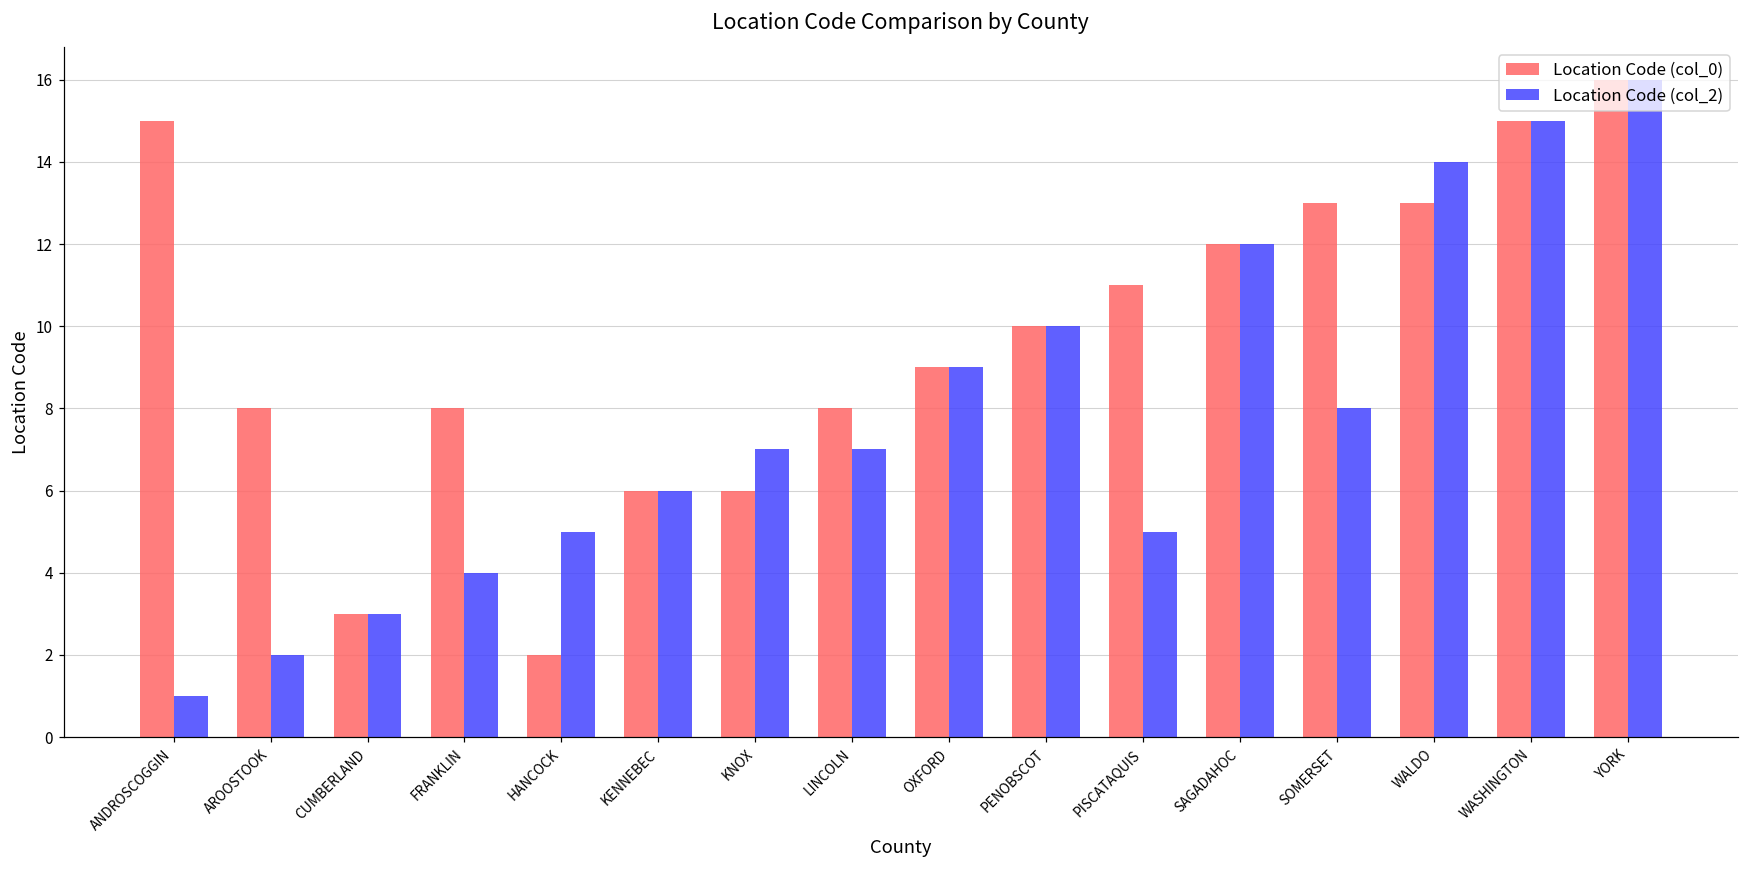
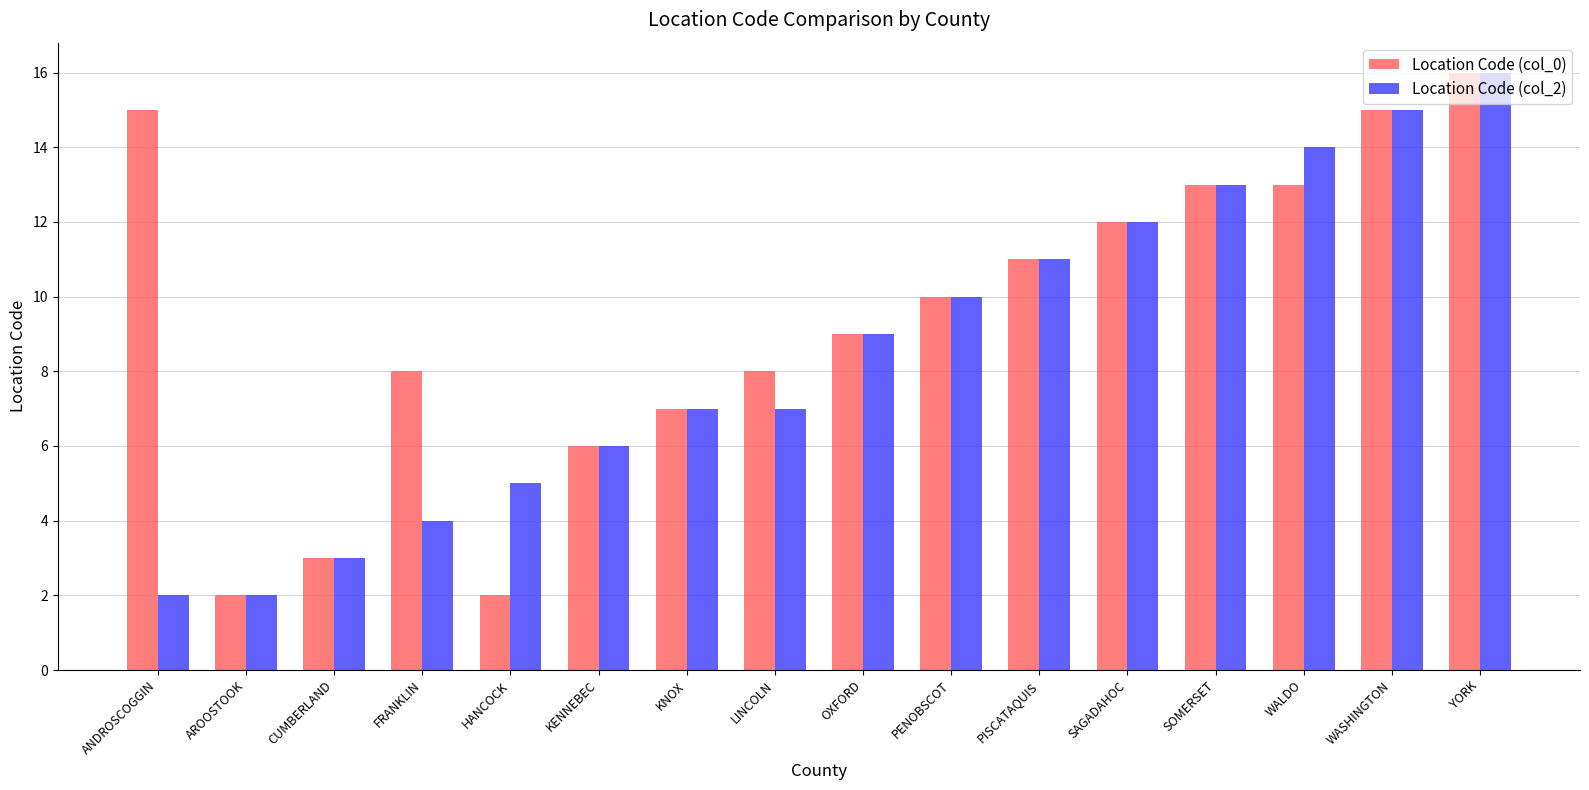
  {
    "Location Code (col_0)": {
      "ANDROSCOGGIN": 15,
-     "AROOSTOOK": 8,
+     "AROOSTOOK": 2,
      "CUMBERLAND": 3,
      "FRANKLIN": 8,
      "HANCOCK": 2,
      "KENNEBEC": 6,
-     "KNOX": 6,
+     "KNOX": 7,
      "LINCOLN": 8,
      "OXFORD": 9,
      "PENOBSCOT": 10,
      "PISCATAQUIS": 11,
      "SAGADAHOC": 12,
      "SOMERSET": 13,
      "WALDO": 13,
      "WASHINGTON": 15
    },
    "Location Code (col_2)": {
-     "ANDROSCOGGIN": 1,
+     "ANDROSCOGGIN": 2,
      "AROOSTOOK": 2,
      "CUMBERLAND": 3,
      "FRANKLIN": 4,
      "HANCOCK": 5,
      "KENNEBEC": 6,
      "KNOX": 7,
      "LINCOLN": 7,
      "OXFORD": 9,
      "PENOBSCOT": 10,
-     "PISCATAQUIS": 5,
+     "PISCATAQUIS": 11,
      "SAGADAHOC": 12,
-     "SOMERSET": 8,
+     "SOMERSET": 13,
      "WALDO": 14,
      "WASHINGTON": 15
    }
  }
